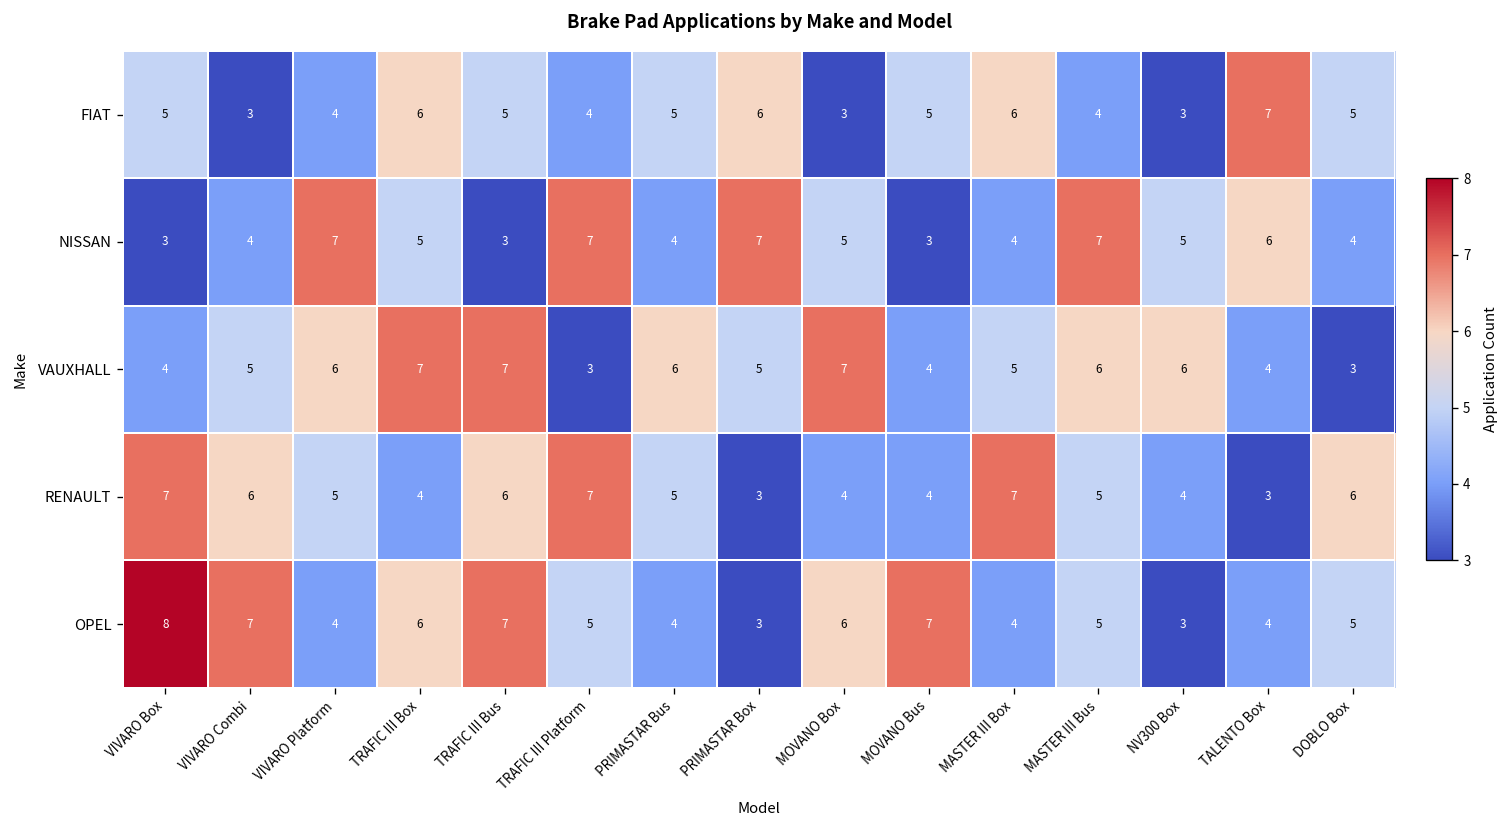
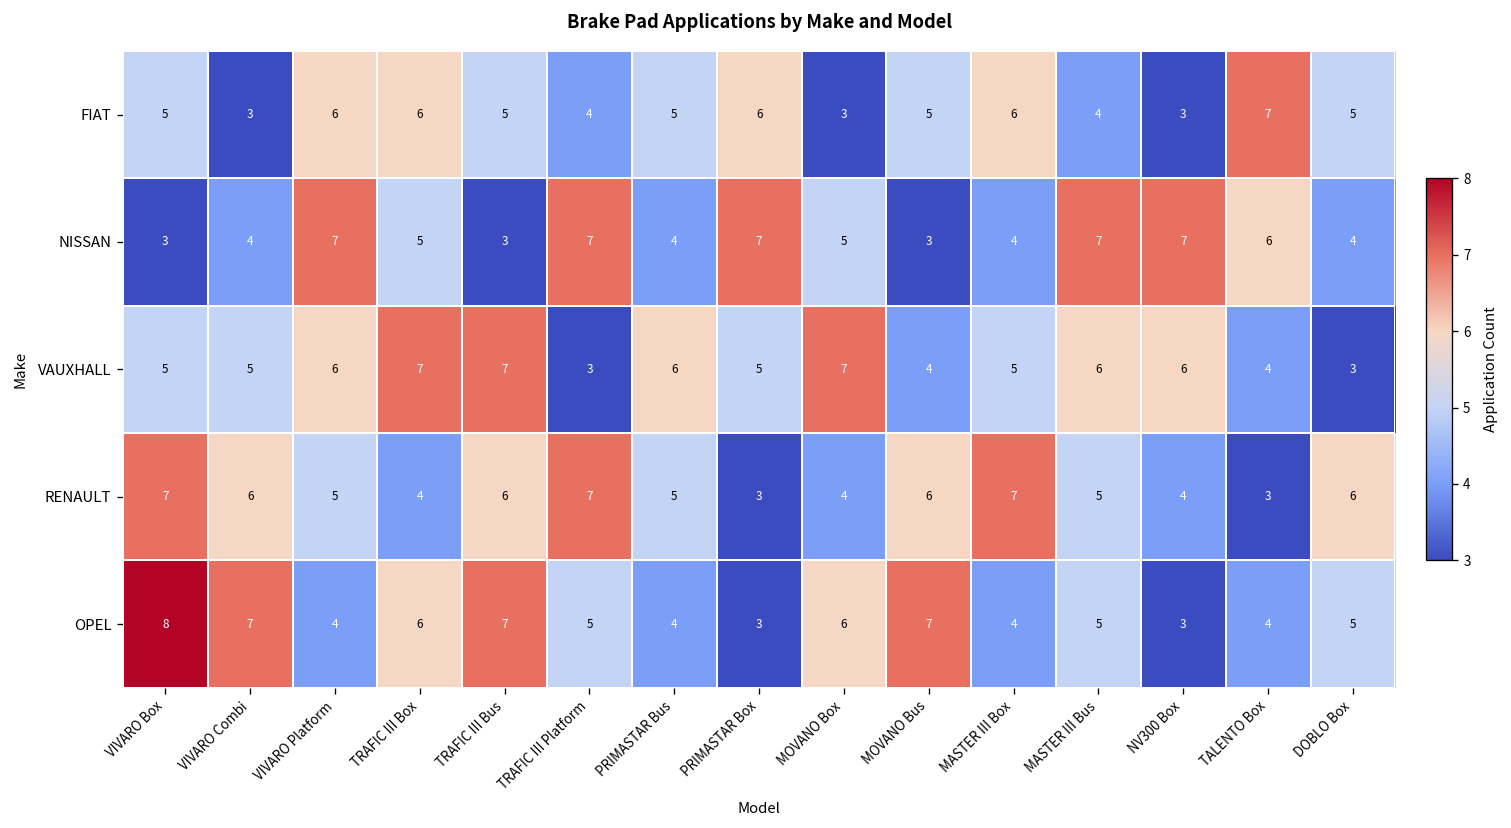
  {
    "FIAT": {
      "VIVARO Box": 5,
      "VIVARO Combi": 3,
-     "VIVARO Platform": 4,
+     "VIVARO Platform": 6,
      "TRAFIC III Box": 6,
      "TRAFIC III Bus": 5,
      "TRAFIC III Platform": 4,
      "PRIMASTAR Bus": 5,
      "PRIMASTAR Box": 6,
      "MOVANO Box": 3,
      "MOVANO Bus": 5,
      "MASTER III Box": 6,
      "MASTER III Bus": 4,
      "NV300 Box": 3,
      "TALENTO Box": 7,
      "DOBLO Box": 5
    },
    "NISSAN": {
      "VIVARO Box": 3,
      "VIVARO Combi": 4,
      "VIVARO Platform": 7,
      "TRAFIC III Box": 5,
      "TRAFIC III Bus": 3,
      "TRAFIC III Platform": 7,
      "PRIMASTAR Bus": 4,
      "PRIMASTAR Box": 7,
      "MOVANO Box": 5,
      "MOVANO Bus": 3,
      "MASTER III Box": 4,
      "MASTER III Bus": 7,
-     "NV300 Box": 5,
+     "NV300 Box": 7,
      "TALENTO Box": 6,
      "DOBLO Box": 4
    },
    "VAUXHALL": {
-     "VIVARO Box": 4,
+     "VIVARO Box": 5,
      "VIVARO Combi": 5,
      "VIVARO Platform": 6,
      "TRAFIC III Box": 7,
      "TRAFIC III Bus": 7,
      "TRAFIC III Platform": 3,
      "PRIMASTAR Bus": 6,
      "PRIMASTAR Box": 5,
      "MOVANO Box": 7,
      "MOVANO Bus": 4,
      "MASTER III Box": 5,
      "MASTER III Bus": 6,
      "NV300 Box": 6,
      "TALENTO Box": 4,
      "DOBLO Box": 3
    },
    "RENAULT": {
      "VIVARO Box": 7,
      "VIVARO Combi": 6,
      "VIVARO Platform": 5,
      "TRAFIC III Box": 4,
      "TRAFIC III Bus": 6,
      "TRAFIC III Platform": 7,
      "PRIMASTAR Bus": 5,
      "PRIMASTAR Box": 3,
      "MOVANO Box": 4,
-     "MOVANO Bus": 4,
+     "MOVANO Bus": 6,
      "MASTER III Box": 7,
      "MASTER III Bus": 5,
      "NV300 Box": 4,
      "TALENTO Box": 3,
      "DOBLO Box": 6
    },
    "OPEL": {
      "VIVARO Box": 8,
      "VIVARO Combi": 7,
      "VIVARO Platform": 4,
      "TRAFIC III Box": 6,
      "TRAFIC III Bus": 7,
      "TRAFIC III Platform": 5,
      "PRIMASTAR Bus": 4,
      "PRIMASTAR Box": 3,
      "MOVANO Box": 6,
      "MOVANO Bus": 7,
      "MASTER III Box": 4,
      "MASTER III Bus": 5,
      "NV300 Box": 3,
      "TALENTO Box": 4,
      "DOBLO Box": 5
    }
  }
